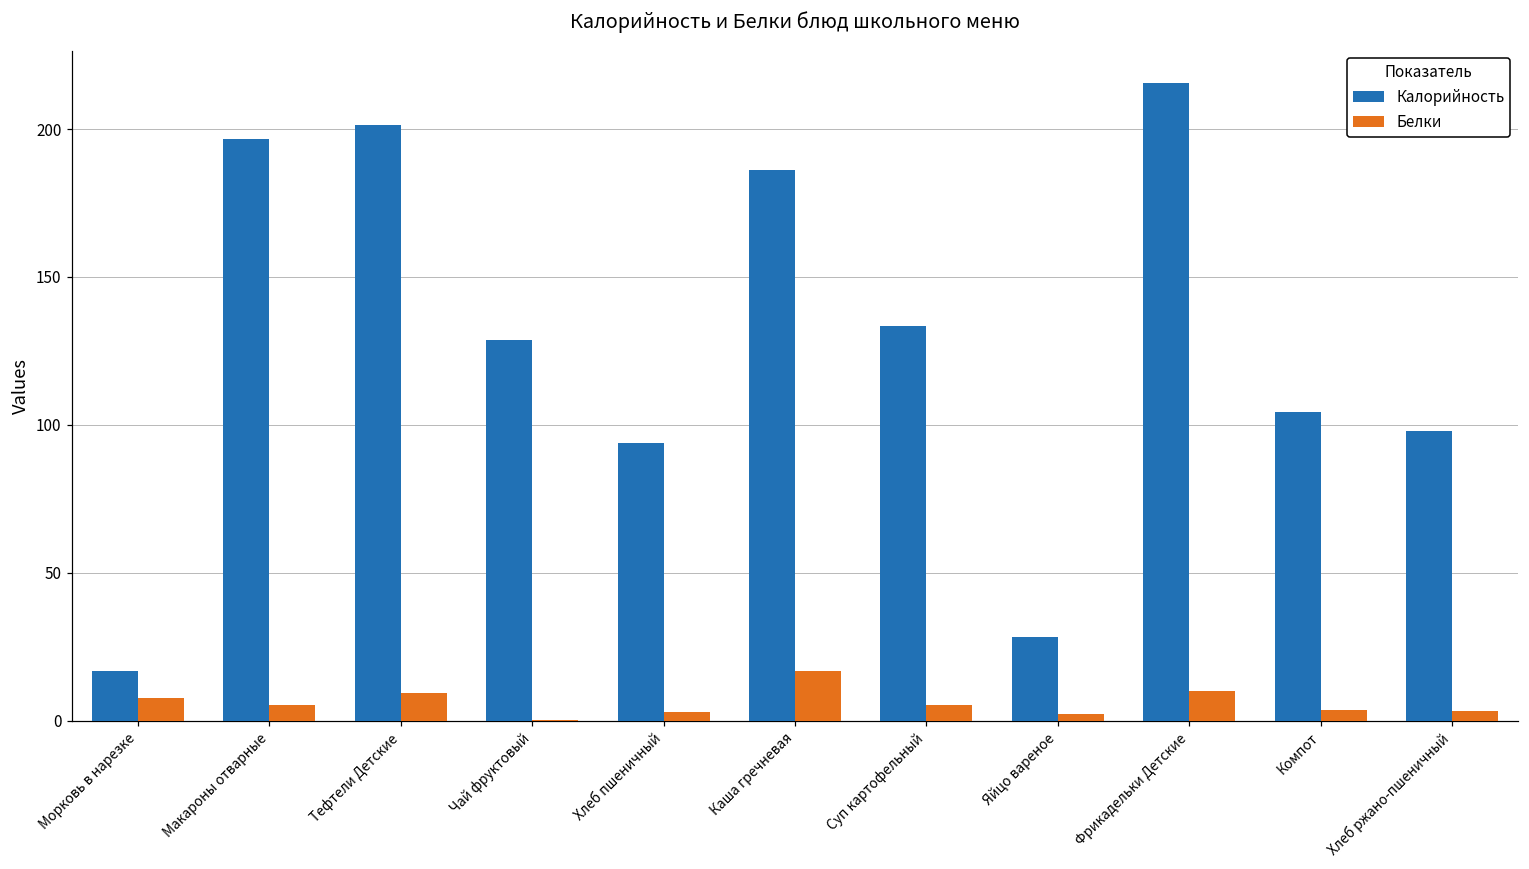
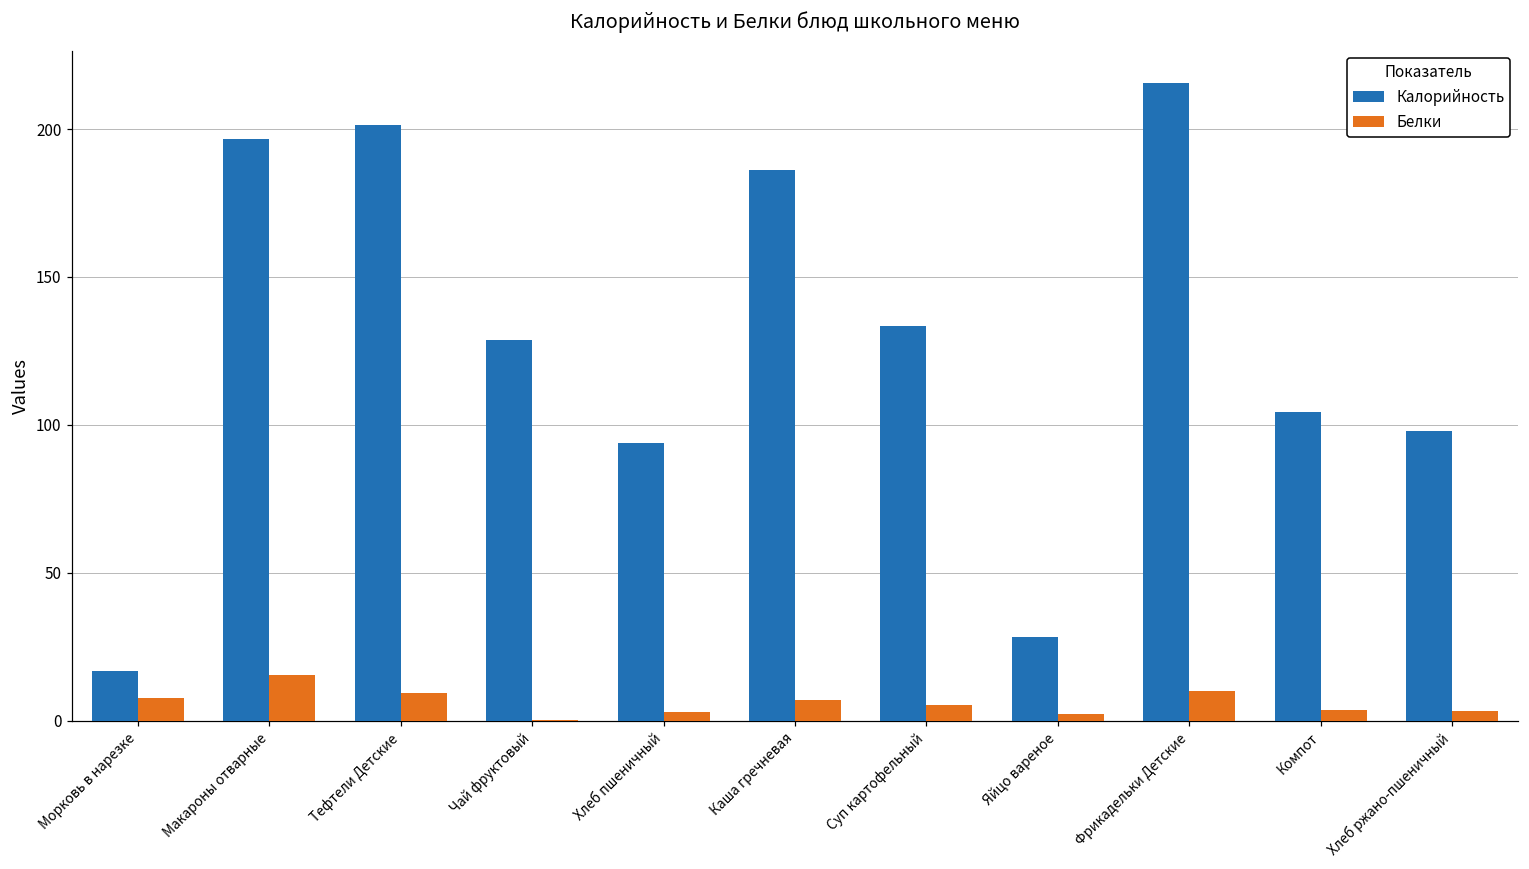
  {
    "Калорийность": {
      "Морковь в нарезке": 17,
      "Макароны отварные": 197,
      "Тефтели Детские": 202,
      "Чай фруктовый": 129,
      "Хлеб пшеничный": 94,
      "Каша гречневая": 186,
      "Суп картофельный": 133,
      "Яйцо вареное": 28,
      "Фрикадельки Детские": 216,
      "Компот": 104,
      "Хлеб ржано-пшеничный": 98
    },
    "Белки": {
      "Морковь в нарезке": 8,
-     "Макароны отварные": 5,
+     "Макароны отварные": 15,
      "Тефтели Детские": 9,
      "Хлеб пшеничный": 3,
-     "Каша гречневая": 17,
+     "Каша гречневая": 7,
      "Суп картофельный": 5,
      "Яйцо вареное": 2,
      "Фрикадельки Детские": 10,
      "Компот": 4,
      "Хлеб ржано-пшеничный": 3
    }
  }
